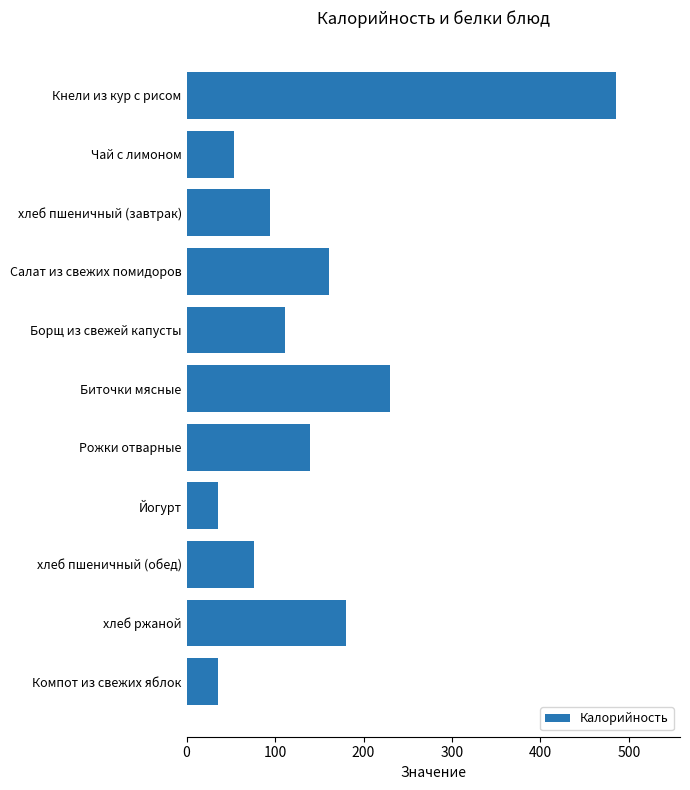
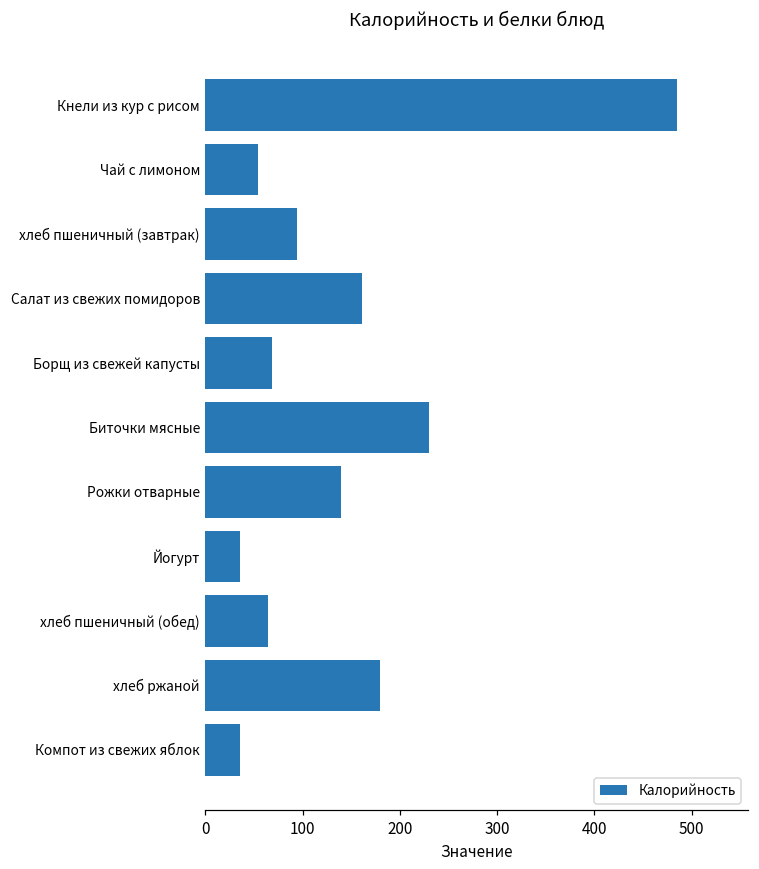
  {
    "Кнели из кур с рисом": 490,
    "Чай с лимоном": 50,
    "хлеб пшеничный (завтрак)": 90,
    "Салат из свежих помидоров": 160,
-   "Борщ из свежей капусты": 110,
+   "Борщ из свежей капусты": 70,
    "Биточки мясные": 230,
    "Рожки отварные": 140,
    "Йогурт": 40,
-   "хлеб пшеничный (обед)": 80,
+   "хлеб пшеничный (обед)": 60,
    "хлеб ржаной": 180,
    "Компот из свежих яблок": 40
  }
